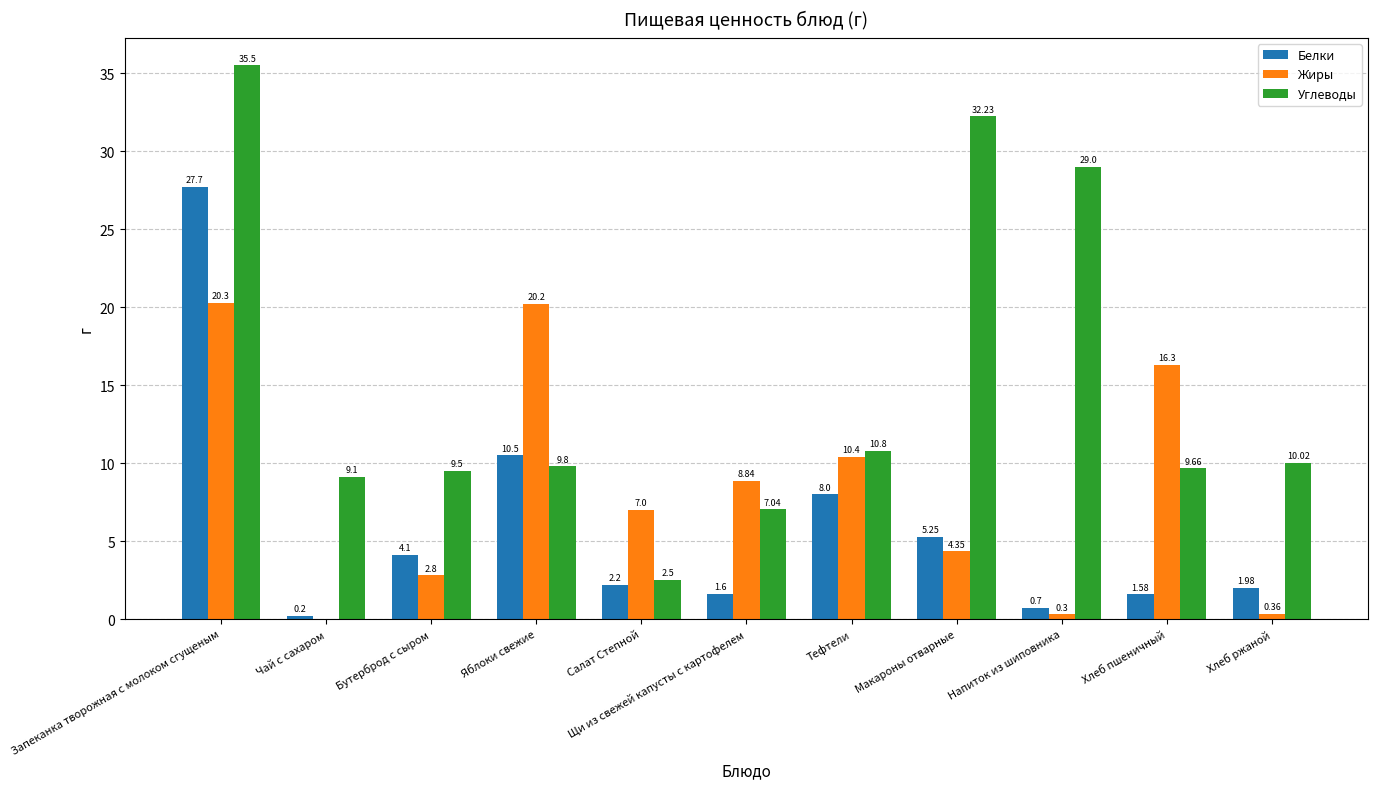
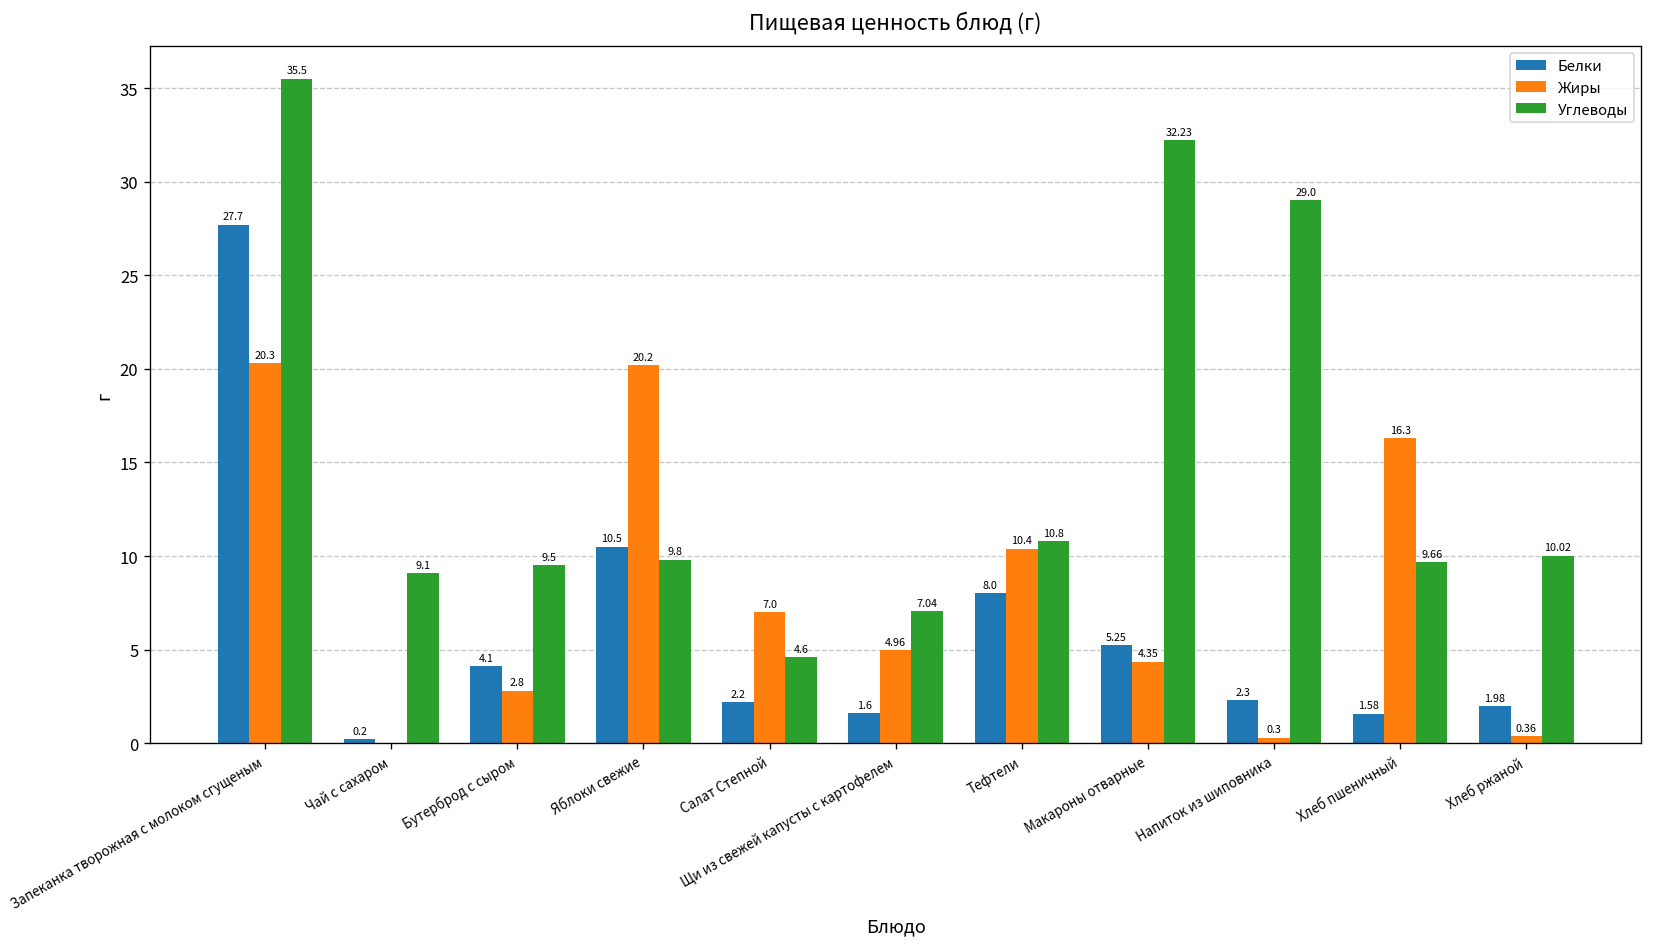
  {
    "Белки": {
      "Запеканка творожная с молоком сгущеным": 27.7,
      "Чай с сахаром": 0.2,
      "Бутерброд с сыром": 4.1,
      "Яблоки свежие": 10.5,
      "Салат Степной": 2.2,
      "Щи из свежей капусты с картофелем": 1.6,
      "Тефтели": 8.0,
      "Макароны отварные": 5.25,
-     "Напиток из шиповника": 0.7,
+     "Напиток из шиповника": 2.3,
      "Хлеб пшеничный": 1.58,
      "Хлеб ржаной": 1.98
    },
    "Жиры": {
      "Запеканка творожная с молоком сгущеным": 20.3,
      "Бутерброд с сыром": 2.8,
      "Яблоки свежие": 20.2,
      "Салат Степной": 7.0,
-     "Щи из свежей капусты с картофелем": 8.84,
+     "Щи из свежей капусты с картофелем": 4.96,
      "Тефтели": 10.4,
      "Макароны отварные": 4.35,
      "Напиток из шиповника": 0.3,
      "Хлеб пшеничный": 16.3,
      "Хлеб ржаной": 0.36
    },
    "Углеводы": {
      "Запеканка творожная с молоком сгущеным": 35.5,
      "Чай с сахаром": 9.1,
      "Бутерброд с сыром": 9.5,
      "Яблоки свежие": 9.8,
-     "Салат Степной": 2.5,
+     "Салат Степной": 4.6,
      "Щи из свежей капусты с картофелем": 7.04,
      "Тефтели": 10.8,
      "Макароны отварные": 32.23,
      "Напиток из шиповника": 29.0,
      "Хлеб пшеничный": 9.66,
      "Хлеб ржаной": 10.02
    }
  }
